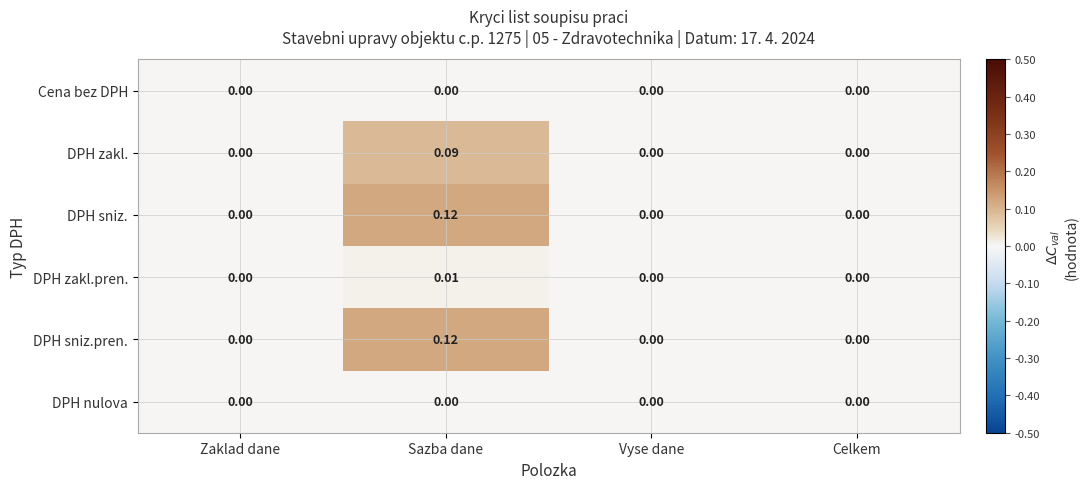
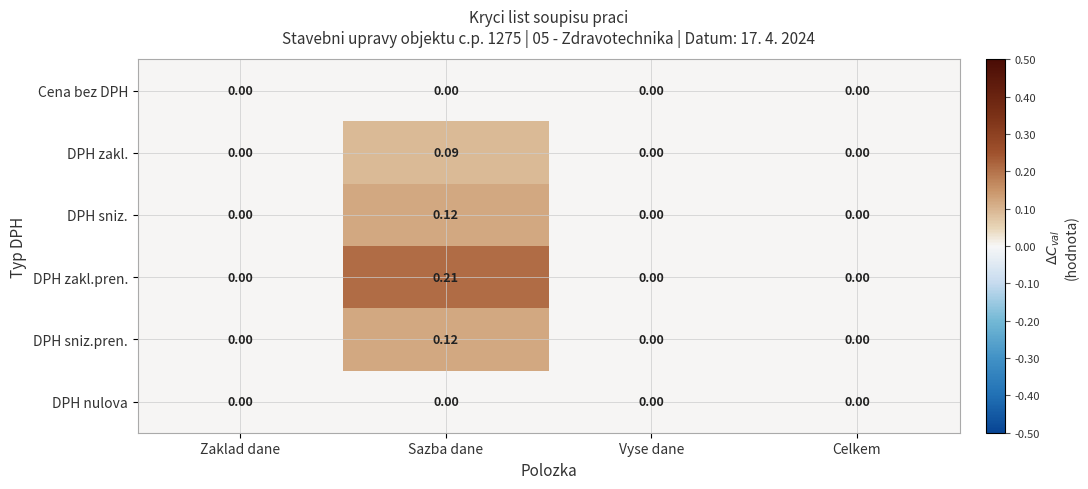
  {
    "Cena bez DPH": {
      "Zaklad dane": 0.00,
      "Sazba dane": 0.00,
      "Vyse dane": 0.00,
      "Celkem": 0.00
    },
    "DPH zakl.": {
      "Zaklad dane": 0.00,
      "Sazba dane": 0.09,
      "Vyse dane": 0.00,
      "Celkem": 0.00
    },
    "DPH sniz.": {
      "Zaklad dane": 0.00,
      "Sazba dane": 0.12,
      "Vyse dane": 0.00,
      "Celkem": 0.00
    },
    "DPH zakl.pren.": {
      "Zaklad dane": 0.00,
-     "Sazba dane": 0.01,
+     "Sazba dane": 0.21,
      "Vyse dane": 0.00,
      "Celkem": 0.00
    },
    "DPH sniz.pren.": {
      "Zaklad dane": 0.00,
      "Sazba dane": 0.12,
      "Vyse dane": 0.00,
      "Celkem": 0.00
    },
    "DPH nulova": {
      "Zaklad dane": 0.00,
      "Sazba dane": 0.00,
      "Vyse dane": 0.00,
      "Celkem": 0.00
    }
  }
